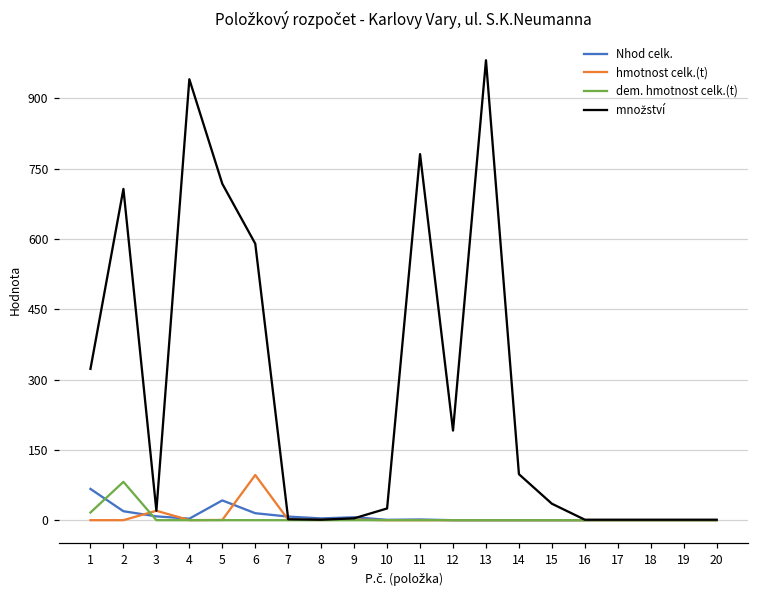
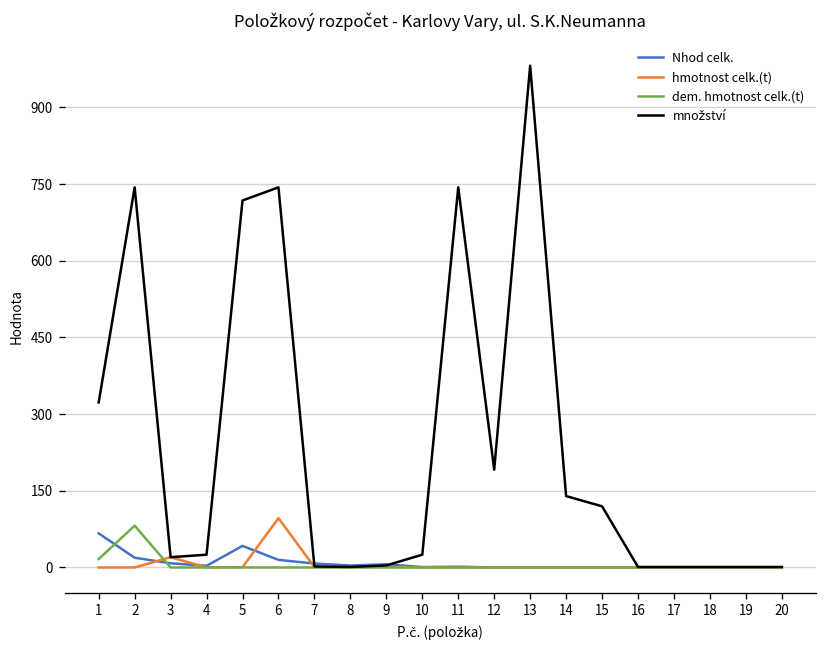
  {
    "Nhod celk.": {
      "1": 70,
      "2": 20,
      "3": 10,
      "5": 40,
      "6": 10
    },
    "hmotnost celk.(t)": {
      "1": 0,
      "2": 0,
      "6": 100
    },
    "dem. hmotnost celk.(t)": {
      "1": 20,
      "2": 80,
      "3": 0,
      "6": 0
    },
    "množství": {
      "1": 320,
-     "2": 710,
-     "4": 940,
+     "2": 740,
+     "4": 30,
      "5": 720,
-     "6": 590,
+     "6": 740,
      "10": 30,
-     "11": 780,
+     "11": 740,
      "12": 190,
      "13": 980,
-     "14": 100,
-     "15": 40
+     "14": 140,
+     "15": 120
    }
  }
